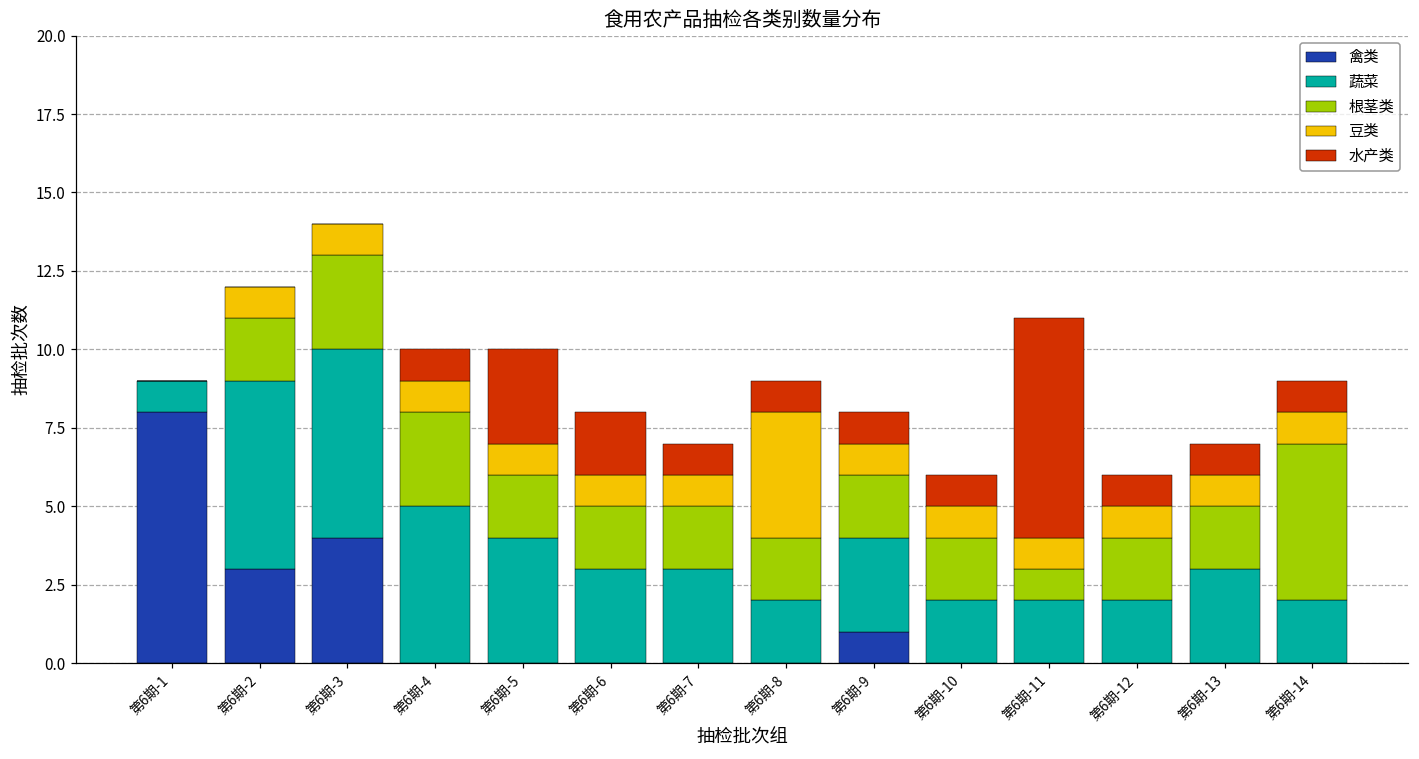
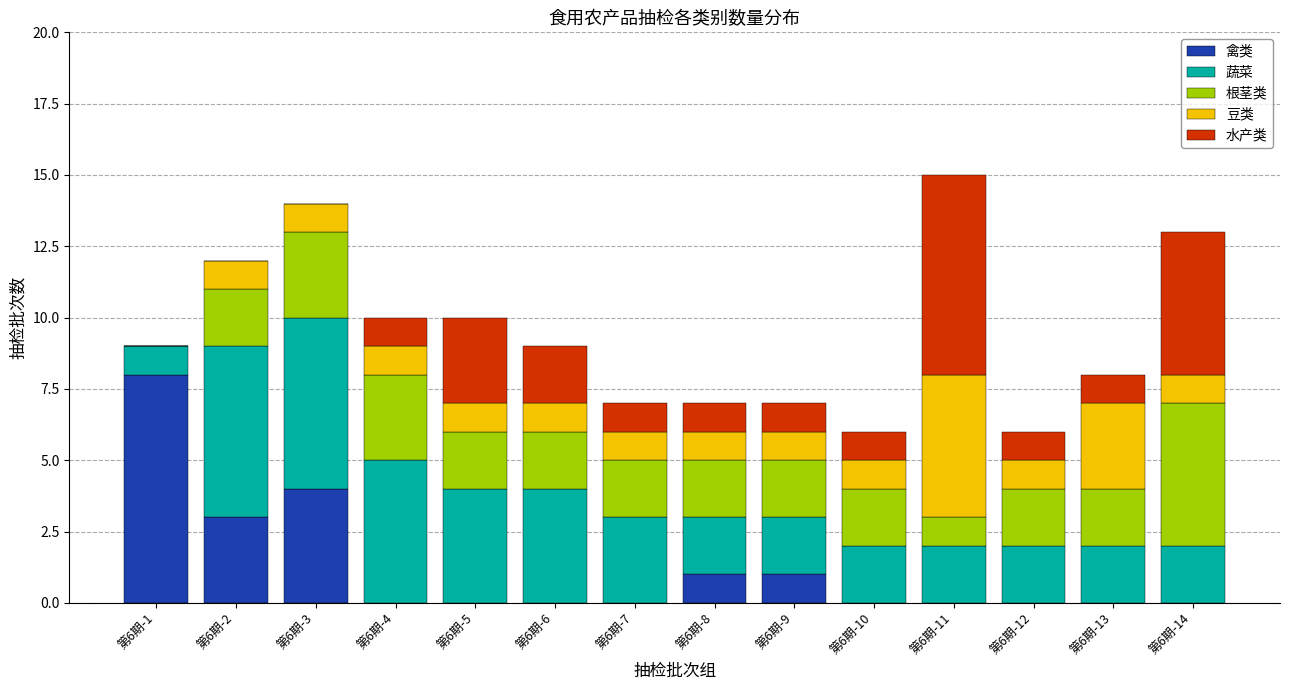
  {
    "禽类": {
      "第6期-1": 8,
      "第6期-2": 3,
      "第6期-3": 4,
      "第6期-4": 0,
      "第6期-5": 0,
      "第6期-6": 0,
      "第6期-7": 0,
-     "第6期-8": 0,
+     "第6期-8": 1,
      "第6期-9": 1,
      "第6期-10": 0,
      "第6期-11": 0,
      "第6期-12": 0,
      "第6期-13": 0,
      "第6期-14": 0
    },
    "蔬菜": {
      "第6期-1": 1,
      "第6期-2": 6,
      "第6期-3": 6,
      "第6期-4": 5,
      "第6期-5": 4,
-     "第6期-6": 3,
+     "第6期-6": 4,
      "第6期-7": 3,
      "第6期-8": 2,
-     "第6期-9": 3,
+     "第6期-9": 2,
      "第6期-10": 2,
      "第6期-11": 2,
      "第6期-12": 2,
-     "第6期-13": 3,
+     "第6期-13": 2,
      "第6期-14": 2
    },
    "根茎类": {
      "第6期-1": 0,
      "第6期-2": 2,
      "第6期-3": 3,
      "第6期-4": 3,
      "第6期-5": 2,
      "第6期-6": 2,
      "第6期-7": 2,
      "第6期-8": 2,
      "第6期-9": 2,
      "第6期-10": 2,
      "第6期-11": 1,
      "第6期-12": 2,
      "第6期-13": 2,
      "第6期-14": 5
    },
    "豆类": {
      "第6期-1": 0,
      "第6期-2": 1,
      "第6期-3": 1,
      "第6期-4": 1,
      "第6期-5": 1,
      "第6期-6": 1,
      "第6期-7": 1,
-     "第6期-8": 4,
+     "第6期-8": 1,
      "第6期-9": 1,
      "第6期-10": 1,
-     "第6期-11": 1,
+     "第6期-11": 5,
      "第6期-12": 1,
-     "第6期-13": 1,
+     "第6期-13": 3,
      "第6期-14": 1
    },
    "水产类": {
      "第6期-1": 0,
      "第6期-2": 0,
      "第6期-3": 0,
      "第6期-4": 1,
      "第6期-5": 3,
      "第6期-6": 2,
      "第6期-7": 1,
      "第6期-8": 1,
      "第6期-9": 1,
      "第6期-10": 1,
      "第6期-11": 7,
      "第6期-12": 1,
      "第6期-13": 1,
-     "第6期-14": 1
+     "第6期-14": 5
    }
  }
